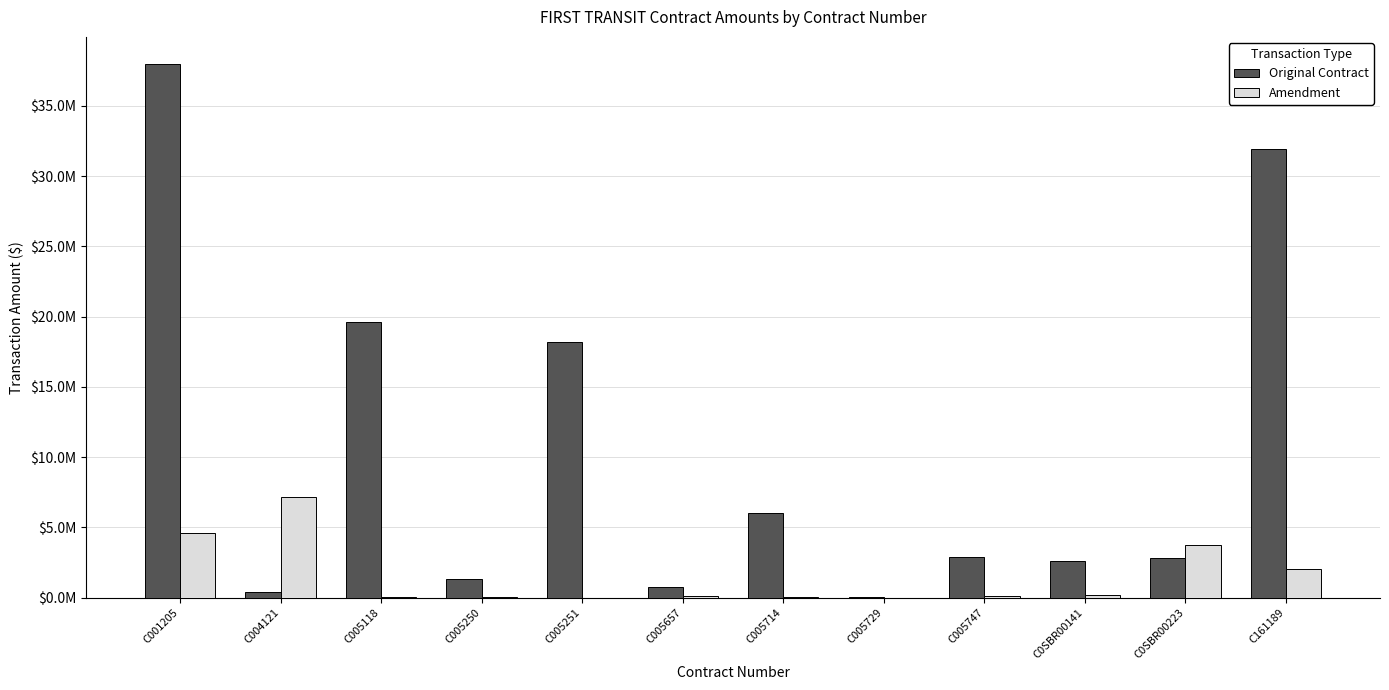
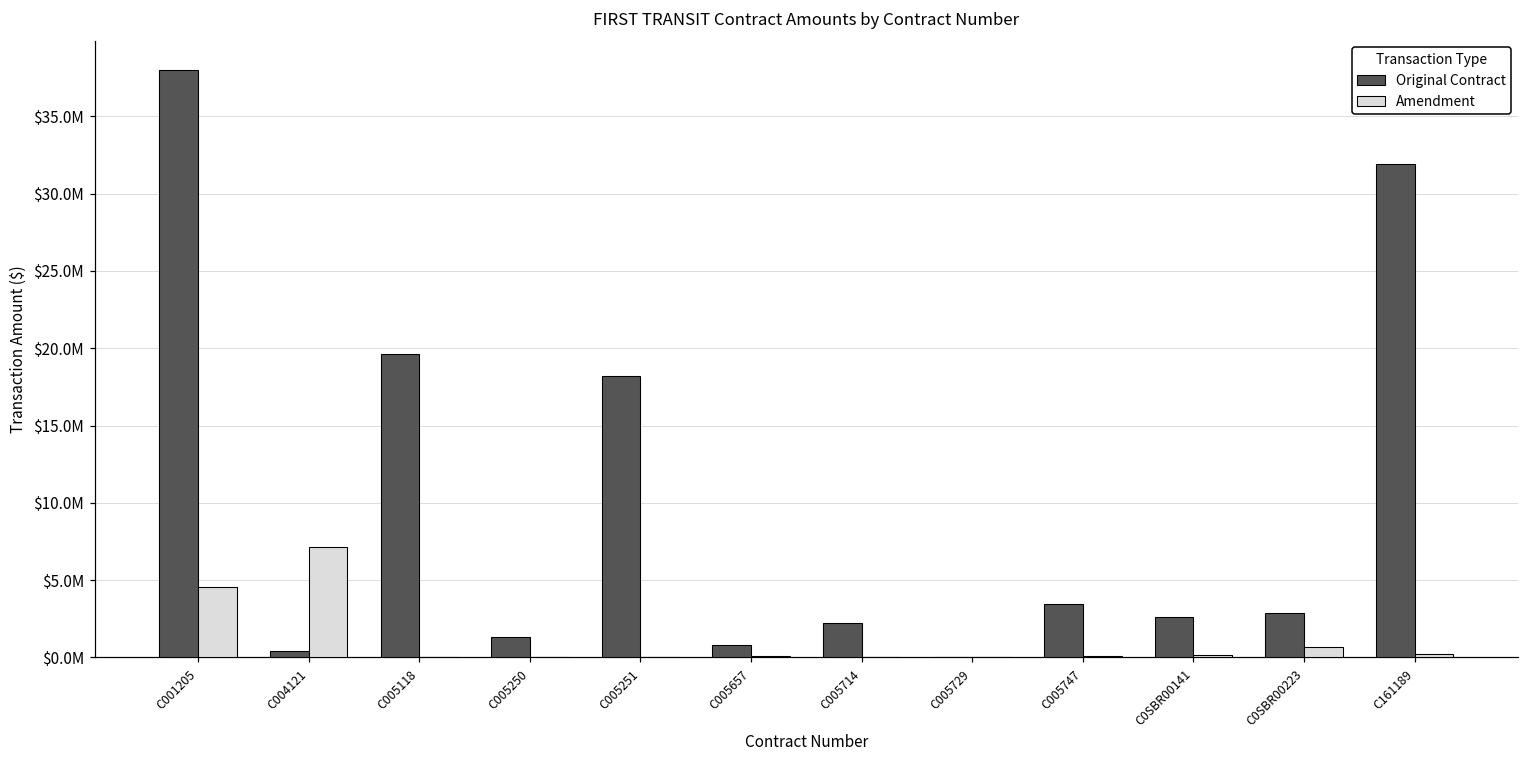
  {
    "Original Contract": {
      "C001205": "$38000000",
      "C004121": "$400000",
      "C005118": "$19600000",
      "C005250": "$1300000",
      "C005251": "$18200000",
      "C005657": "$800000",
-     "C005714": "$6000000",
-     "C005747": "$2900000",
+     "C005714": "$2200000",
+     "C005747": "$3500000",
      "C0SBR00141": "$2600000",
      "C0SBR00223": "$2900000",
      "C161189": "$31900000"
    },
    "Amendment": {
      "C001205": "$4600000",
      "C004121": "$7200000",
-     "C0SBR00223": "$3700000",
-     "C161189": "$2100000"
+     "C0SBR00223": "$700000",
+     "C161189": "$200000"
    }
  }
